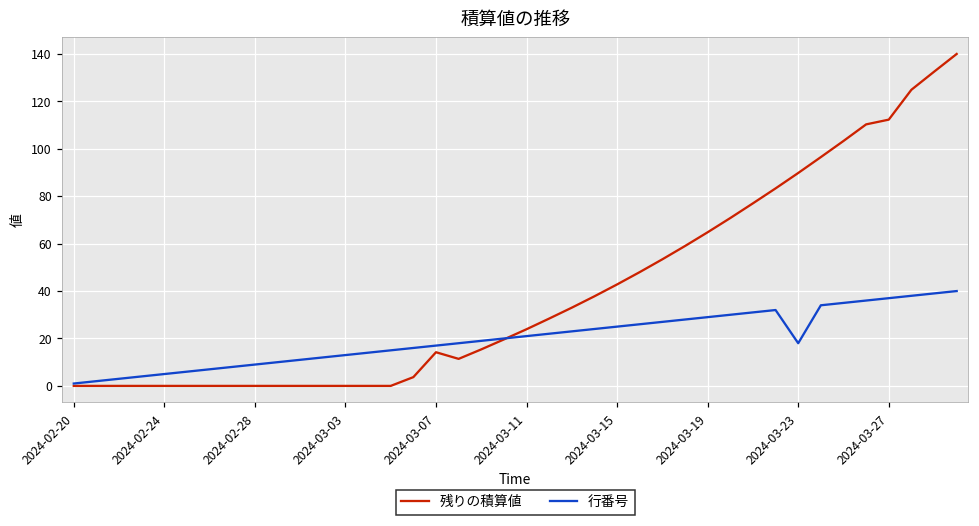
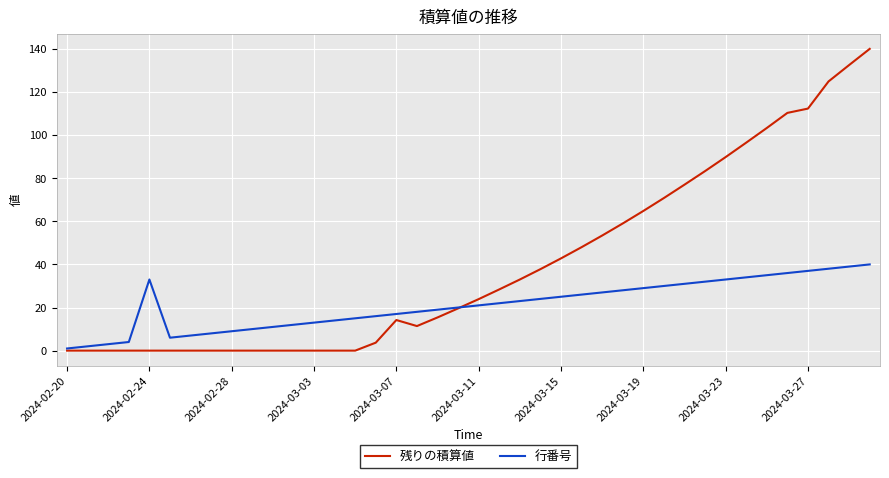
  {
    "残りの積算値": {
      "2024-02-24": 0,
      "2024-02-28": 0,
      "2024-03-03": 0,
      "2024-03-07": 14,
      "2024-03-11": 24,
      "2024-03-15": 43,
      "2024-03-19": 65,
      "2024-03-23": 90,
      "2024-03-27": 112
    },
    "行番号": {
-     "2024-02-24": 5,
+     "2024-02-24": 33,
      "2024-02-28": 9,
      "2024-03-03": 13,
      "2024-03-07": 17,
      "2024-03-11": 21,
      "2024-03-15": 25,
      "2024-03-19": 29,
-     "2024-03-23": 18,
+     "2024-03-23": 33,
      "2024-03-27": 37
    }
  }
